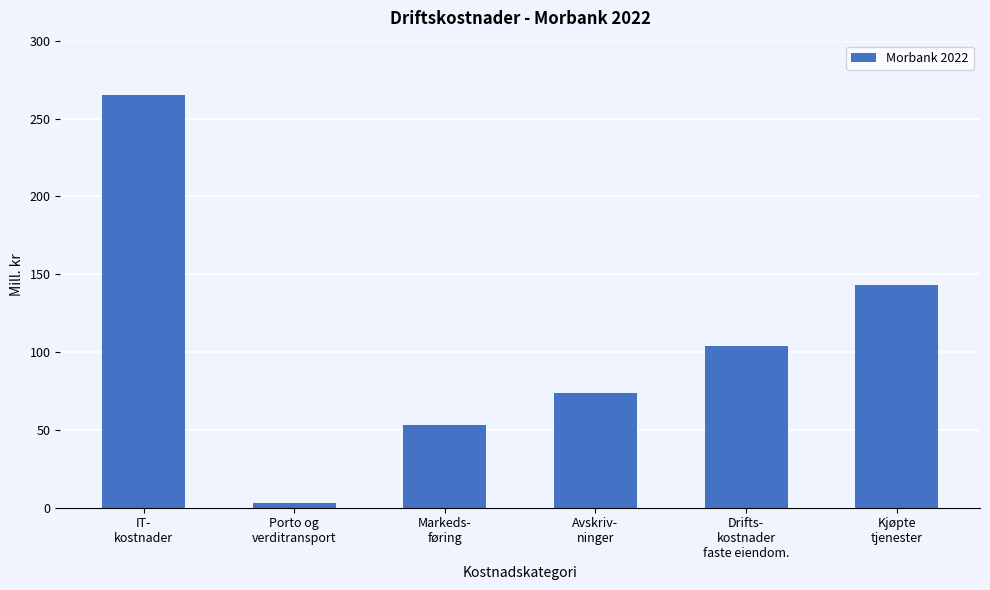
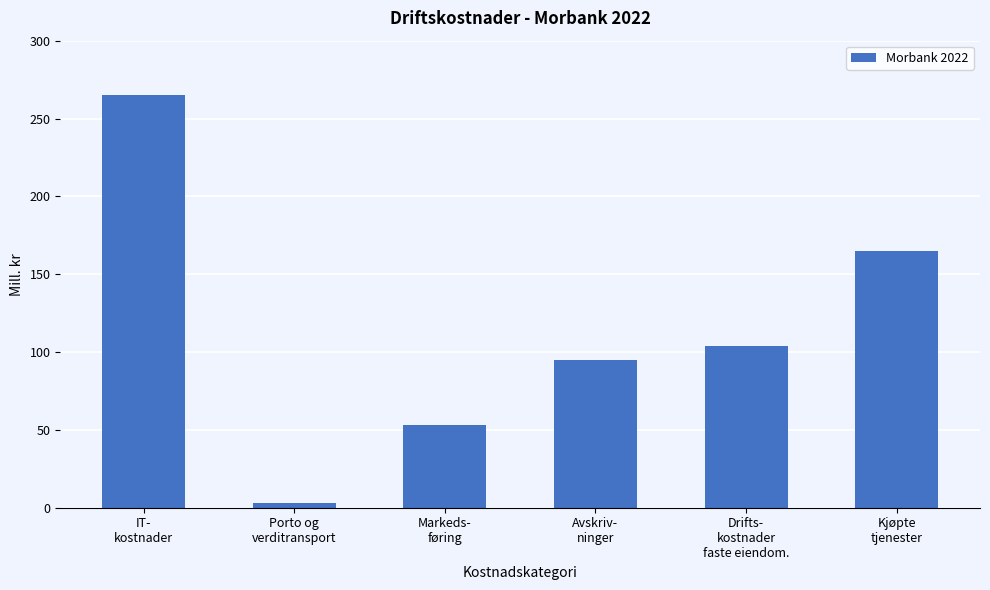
  {
    "IT- kostnader": 265,
    "Porto og verditransport": 3,
    "Markeds- føring": 53,
-   "Avskriv- ninger": 74,
+   "Avskriv- ninger": 95,
    "Drifts- kostnader faste eiendom.": 104,
-   "Kjøpte tjenester": 143
+   "Kjøpte tjenester": 165
  }
